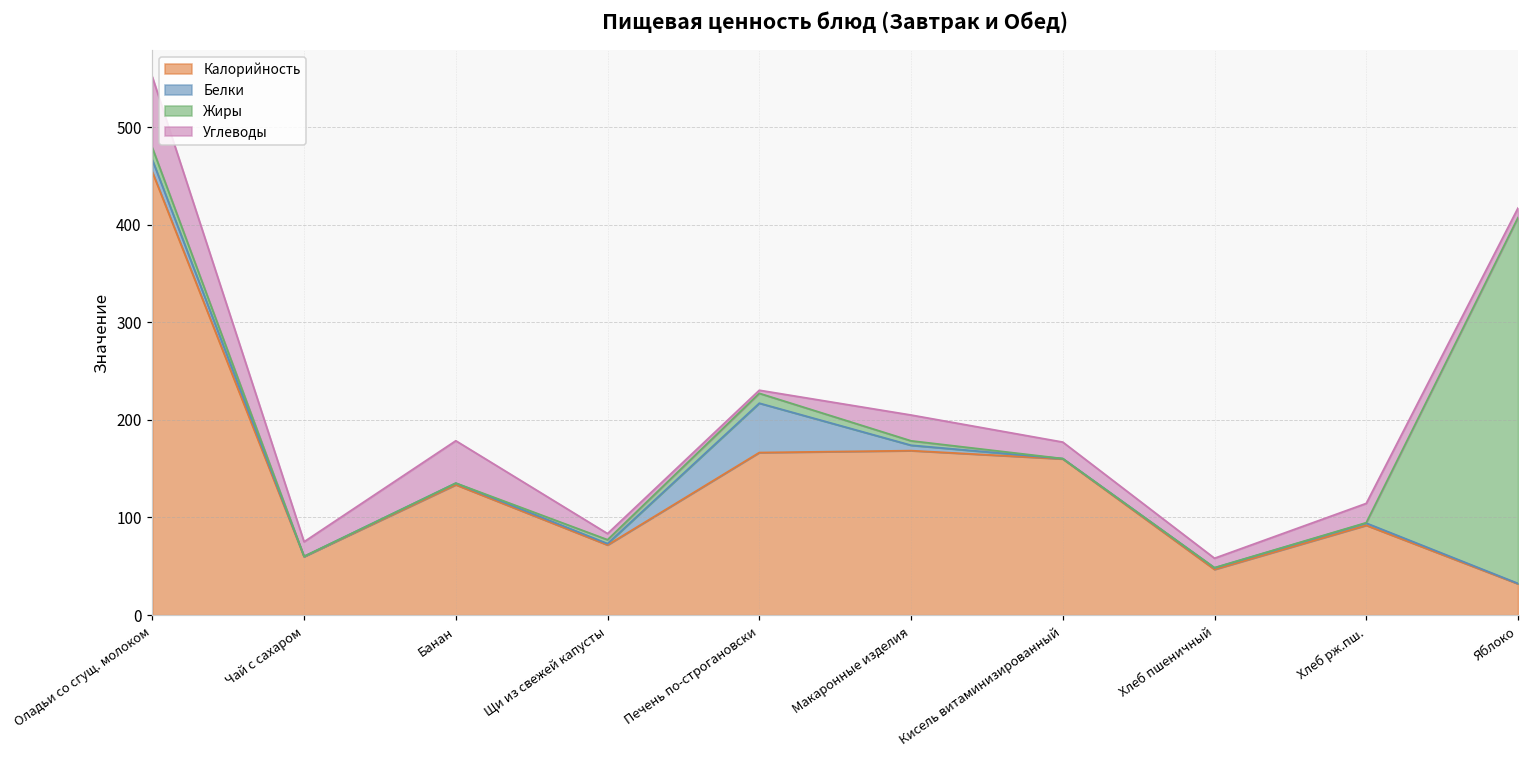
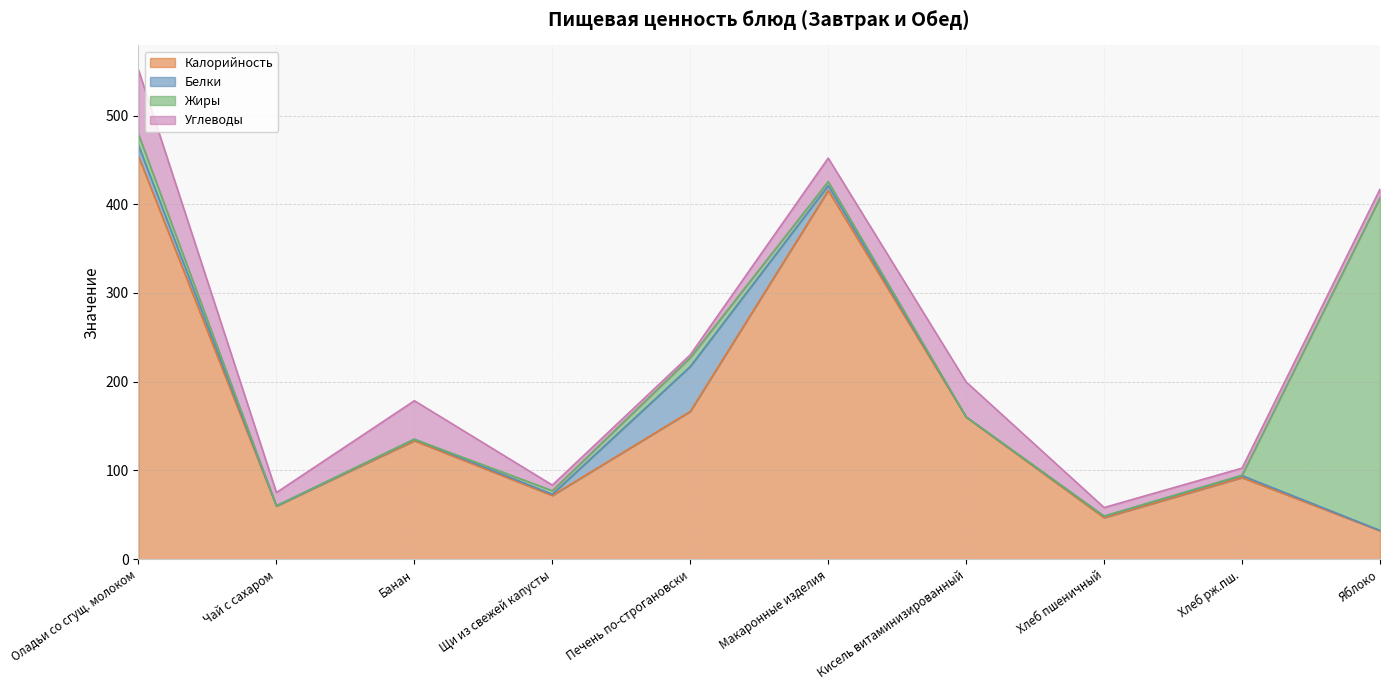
  {
    "Калорийность": {
      "Оладьи со сгущ. молоком": 450,
      "Печень по-строгановски": 170,
-     "Макаронные изделия": 170
+     "Макаронные изделия": 420
    },
    "Белки": {
      "Оладьи со сгущ. молоком": 10,
      "Печень по-строгановски": 50,
      "Макаронные изделия": 10
    },
    "Жиры": {
      "Оладьи со сгущ. молоком": 10,
      "Щи из свежей капусты": 0,
      "Печень по-строгановски": 10,
      "Макаронные изделия": 0,
      "Яблоко": 370
    },
    "Углеводы": {
      "Оладьи со сгущ. молоком": 70,
      "Чай с сахаром": 20,
      "Банан": 40,
      "Щи из свежей капусты": 10,
      "Печень по-строгановски": 0,
      "Макаронные изделия": 30,
-     "Кисель витаминизированный": 20,
+     "Кисель витаминизированный": 40,
      "Хлеб пшеничный": 10,
-     "Хлеб рж.пш.": 20,
+     "Хлеб рж.пш.": 10,
      "Яблоко": 10
    }
  }
